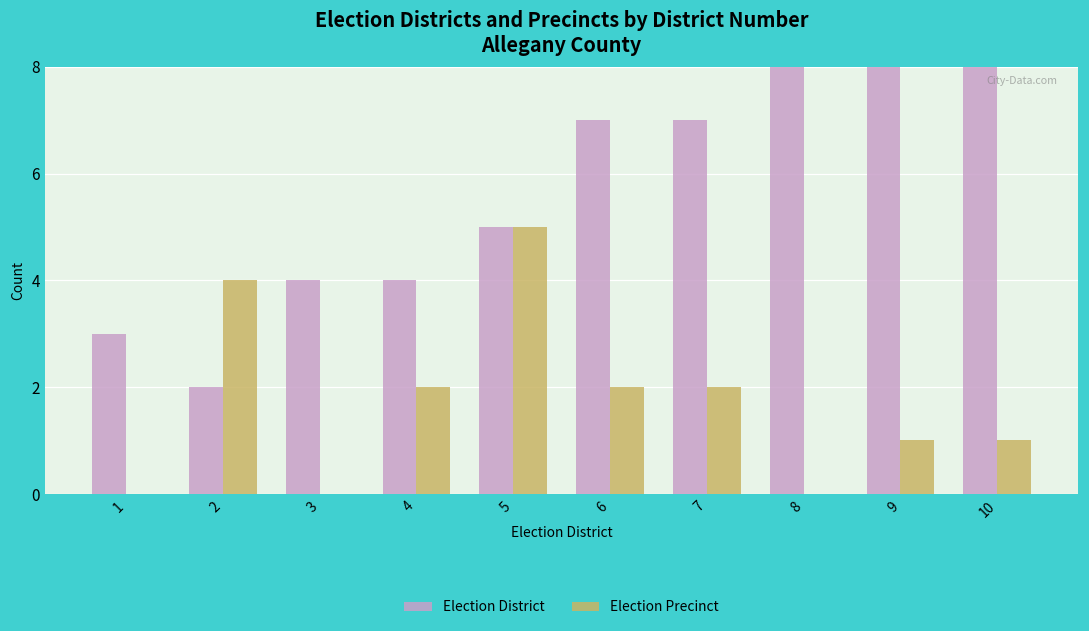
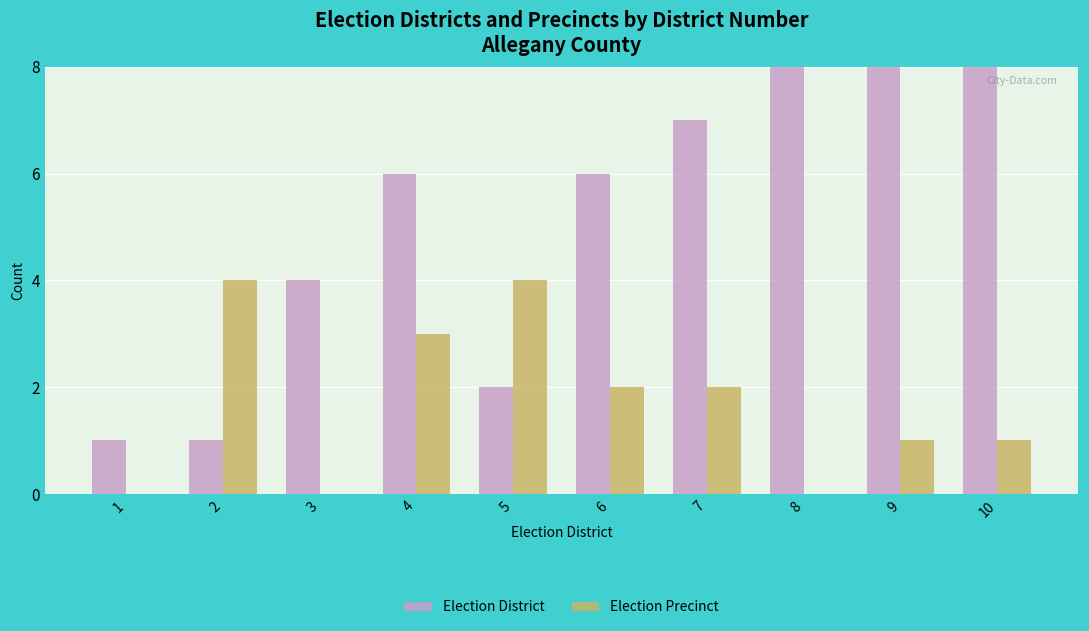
  {
    "Election District": {
-     "1": 3,
-     "2": 2,
+     "1": 1,
+     "2": 1,
      "3": 4,
-     "4": 4,
-     "5": 5,
-     "6": 7,
+     "4": 6,
+     "5": 2,
+     "6": 6,
      "7": 7,
      "8": 8
    },
    "Election Precinct": {
      "1": 0,
      "2": 4,
      "3": 0,
-     "4": 2,
-     "5": 5,
+     "4": 3,
+     "5": 4,
      "6": 2,
      "7": 2,
      "8": 0,
      "9": 1,
      "10": 1
    }
  }
